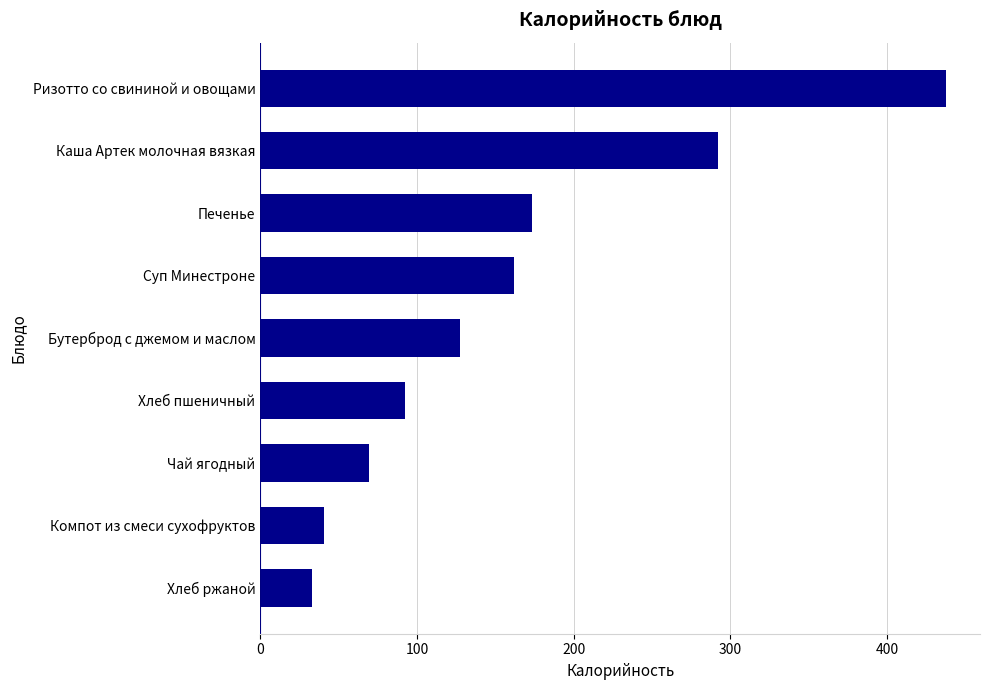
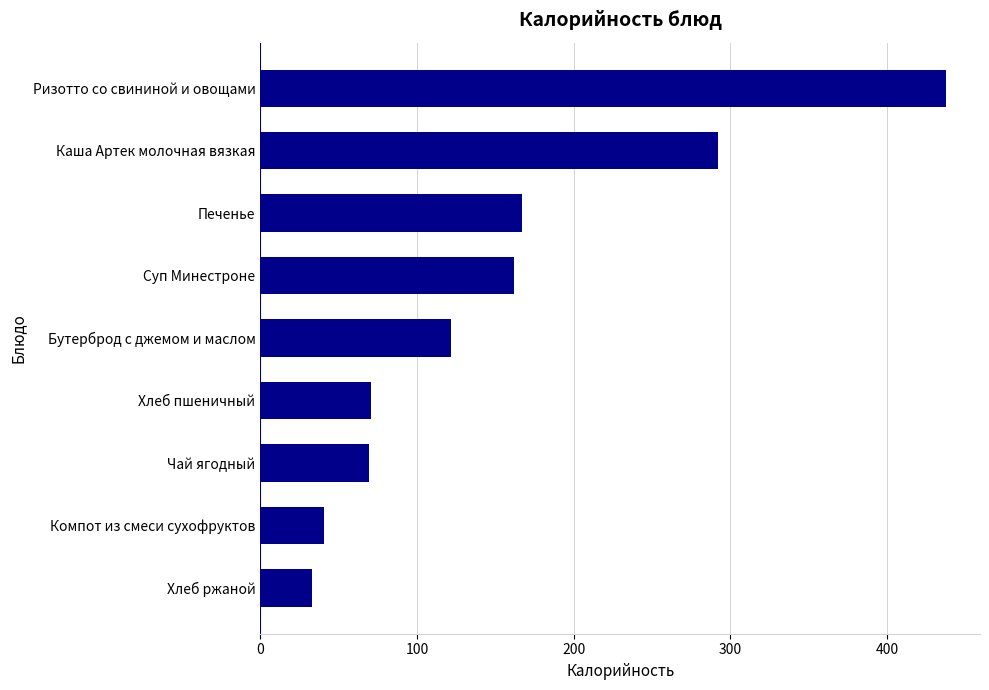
  {
    "Ризотто со свининой и овощами": 437,
    "Каша Артек молочная вязкая": 292,
-   "Печенье": 174,
+   "Печенье": 167,
    "Суп Минестроне": 162,
-   "Бутерброд с джемом и маслом": 127,
-   "Хлеб пшеничный": 92,
+   "Бутерброд с джемом и маслом": 122,
+   "Хлеб пшеничный": 71,
    "Чай ягодный": 69,
    "Компот из смеси сухофруктов": 40,
    "Хлеб ржаной": 33
  }
